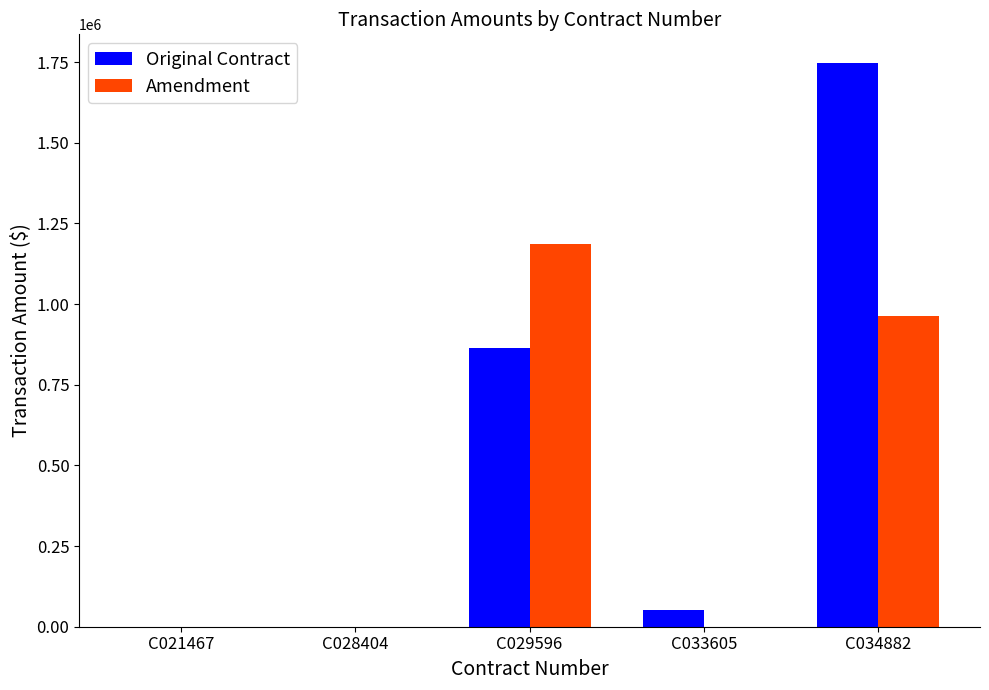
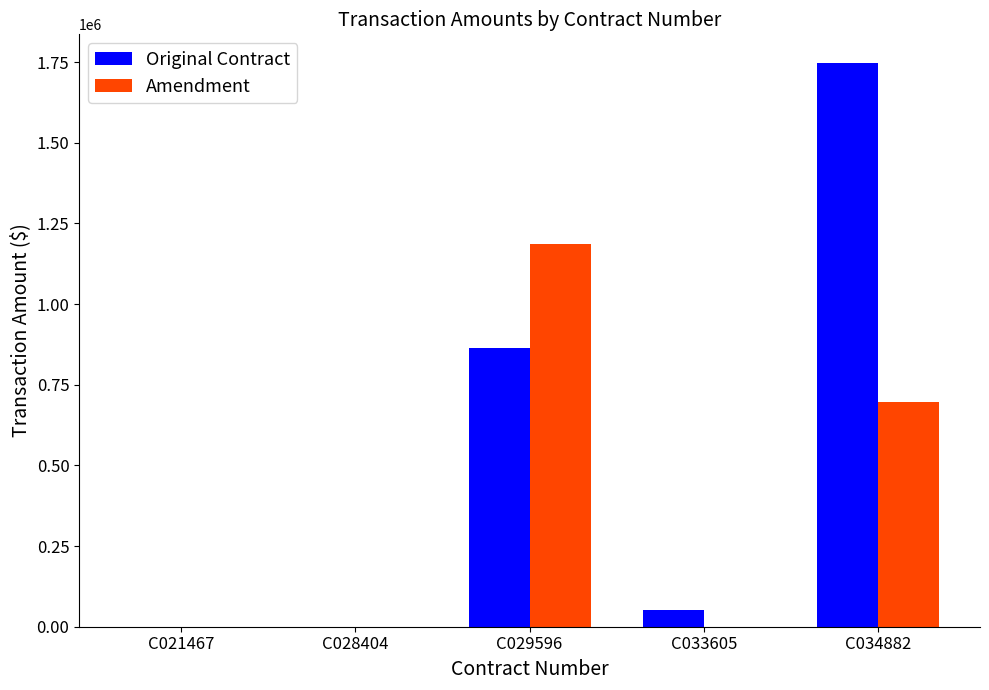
  {
    "Original Contract": {
      "C021467": 0,
      "C028404": 0,
      "C029596": 860000,
      "C033605": 50000,
      "C034882": 1750000
    },
    "Amendment": {
      "C021467": 0,
      "C028404": 0,
      "C029596": 1190000,
      "C033605": 0,
-     "C034882": 960000
+     "C034882": 700000
    }
  }
